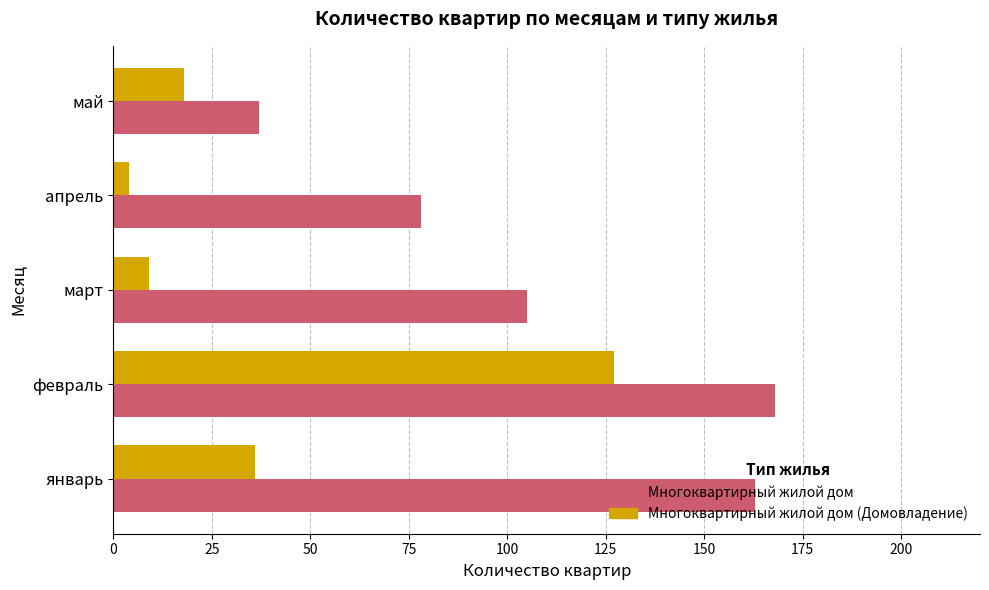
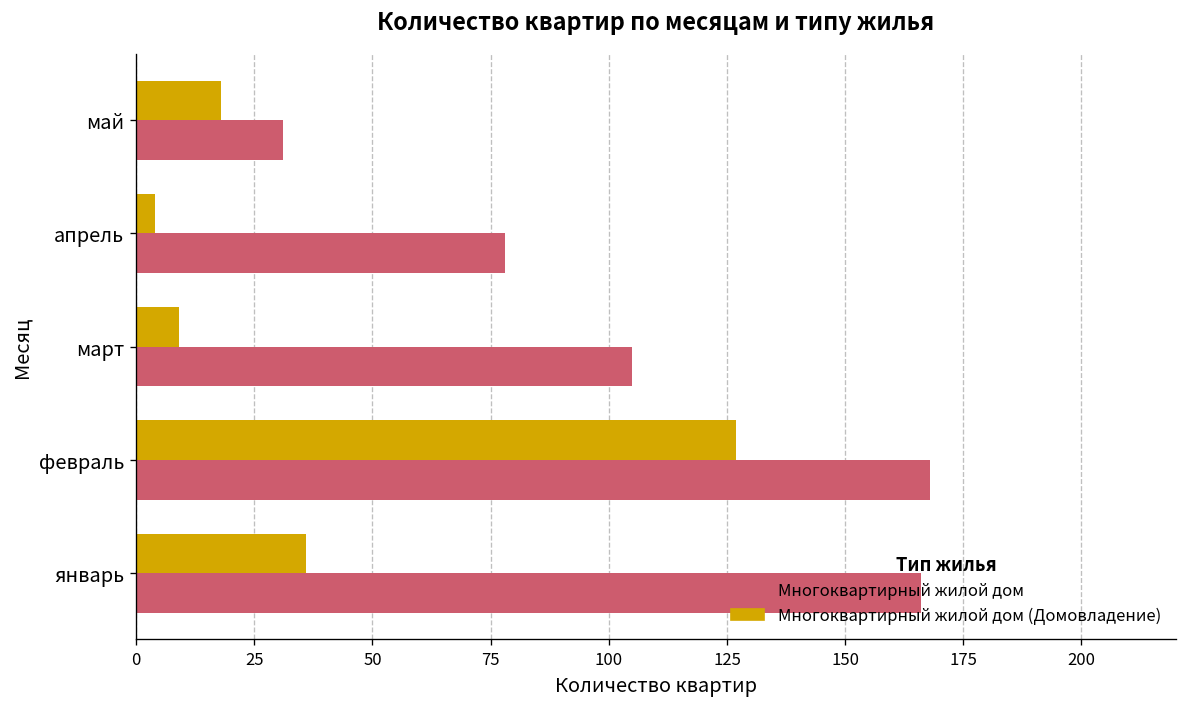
  {
    "Многоквартирный жилой дом": {
-     "май": 37,
+     "май": 31,
      "апрель": 78,
      "март": 105,
      "февраль": 168,
-     "январь": 163
+     "январь": 166
    },
    "Многоквартирный жилой дом (Домовладение)": {
      "май": 18,
      "апрель": 4,
      "март": 9,
      "февраль": 127,
      "январь": 36
    }
  }
